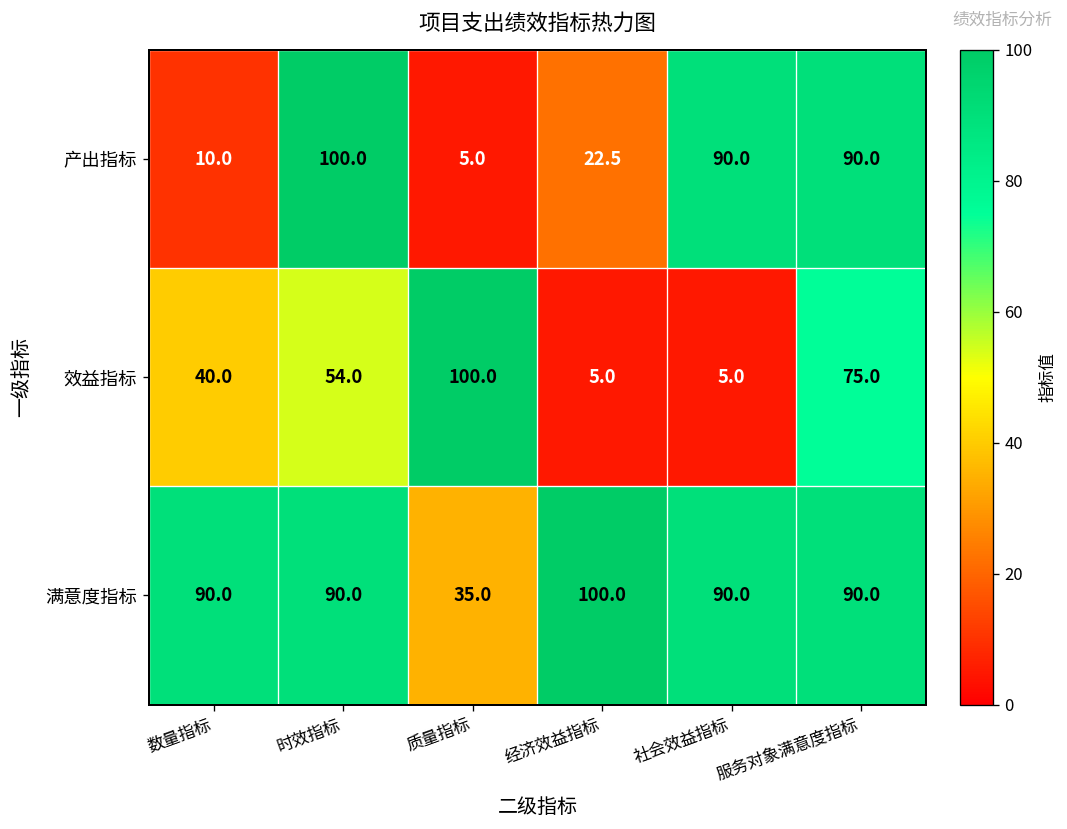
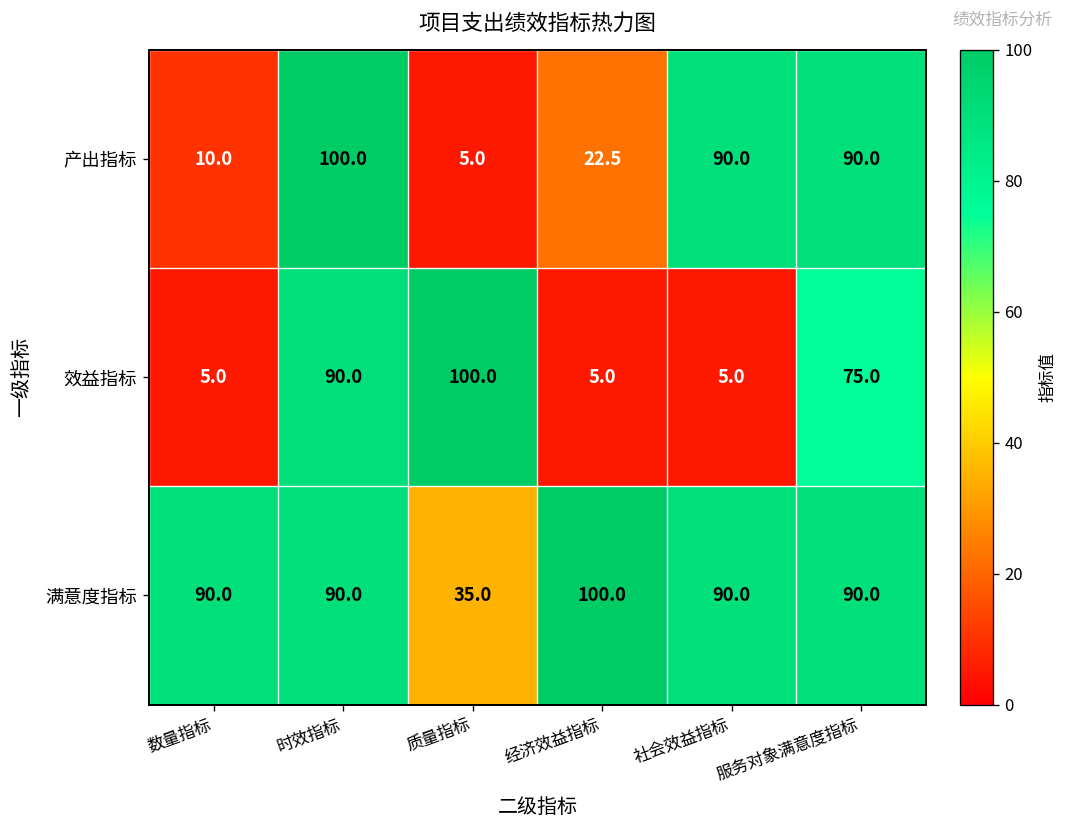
  {
    "产出指标": {
      "数量指标": 10.0,
      "时效指标": 100.0,
      "质量指标": 5.0,
      "经济效益指标": 22.5,
      "社会效益指标": 90.0,
      "服务对象满意度指标": 90.0
    },
    "效益指标": {
-     "数量指标": 40.0,
-     "时效指标": 54.0,
+     "数量指标": 5.0,
+     "时效指标": 90.0,
      "质量指标": 100.0,
      "经济效益指标": 5.0,
      "社会效益指标": 5.0,
      "服务对象满意度指标": 75.0
    },
    "满意度指标": {
      "数量指标": 90.0,
      "时效指标": 90.0,
      "质量指标": 35.0,
      "经济效益指标": 100.0,
      "社会效益指标": 90.0,
      "服务对象满意度指标": 90.0
    }
  }
